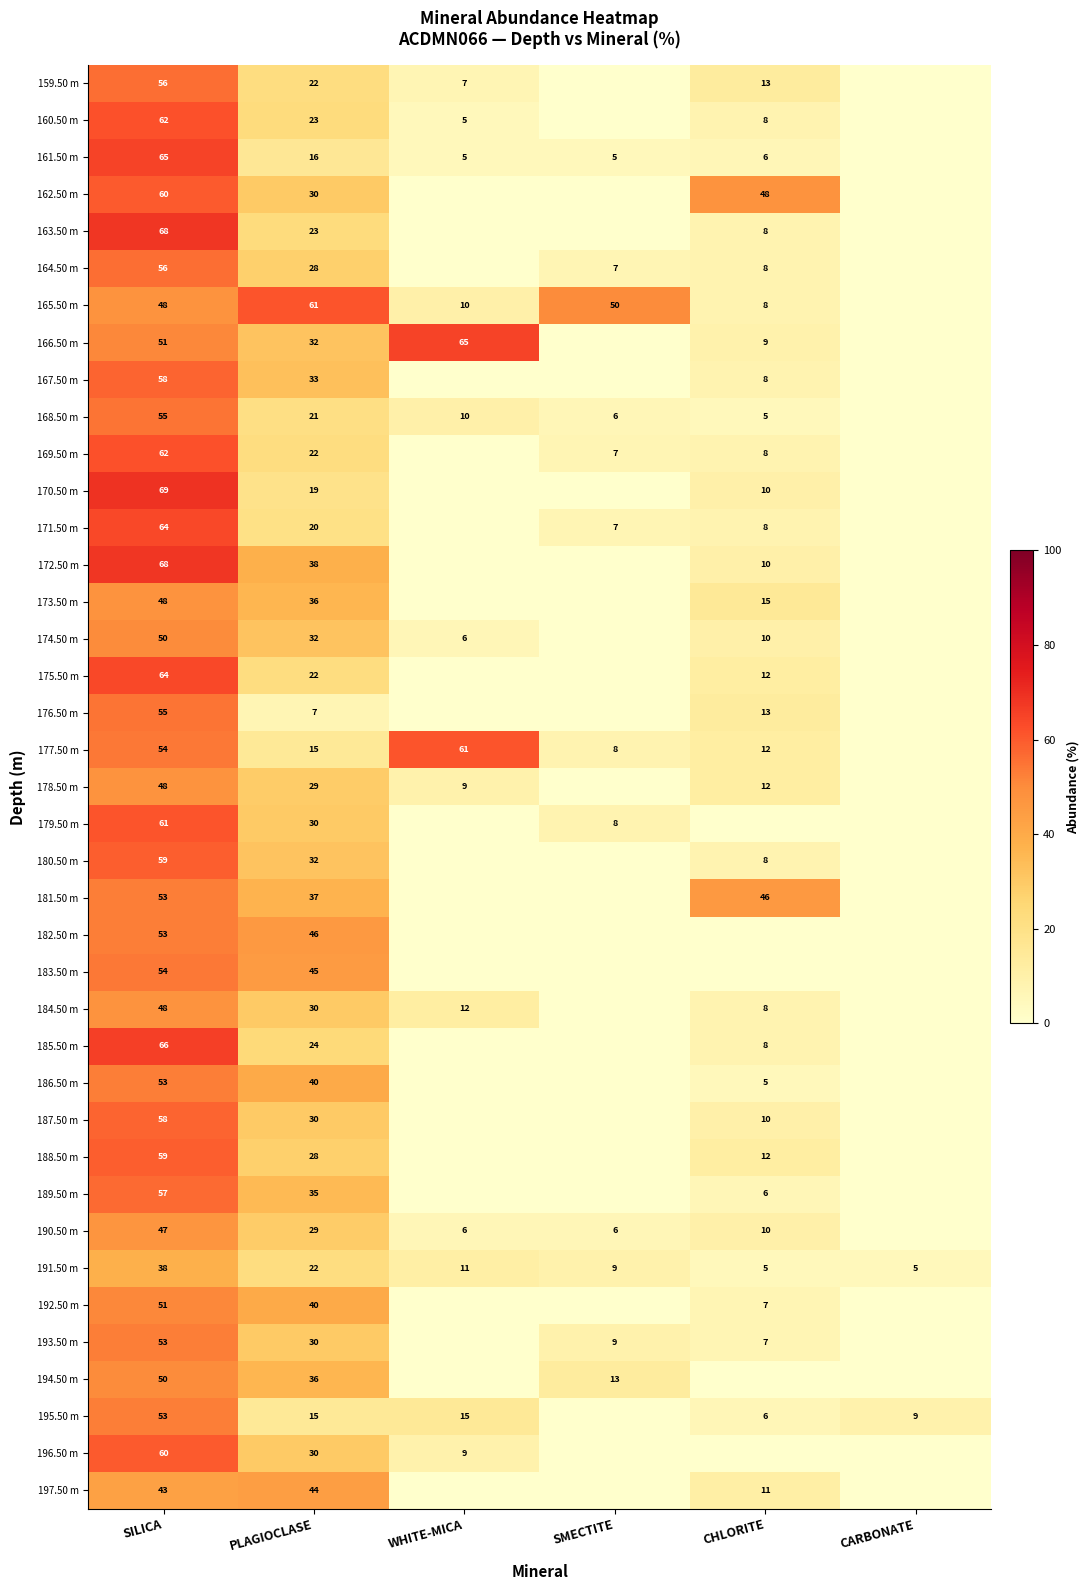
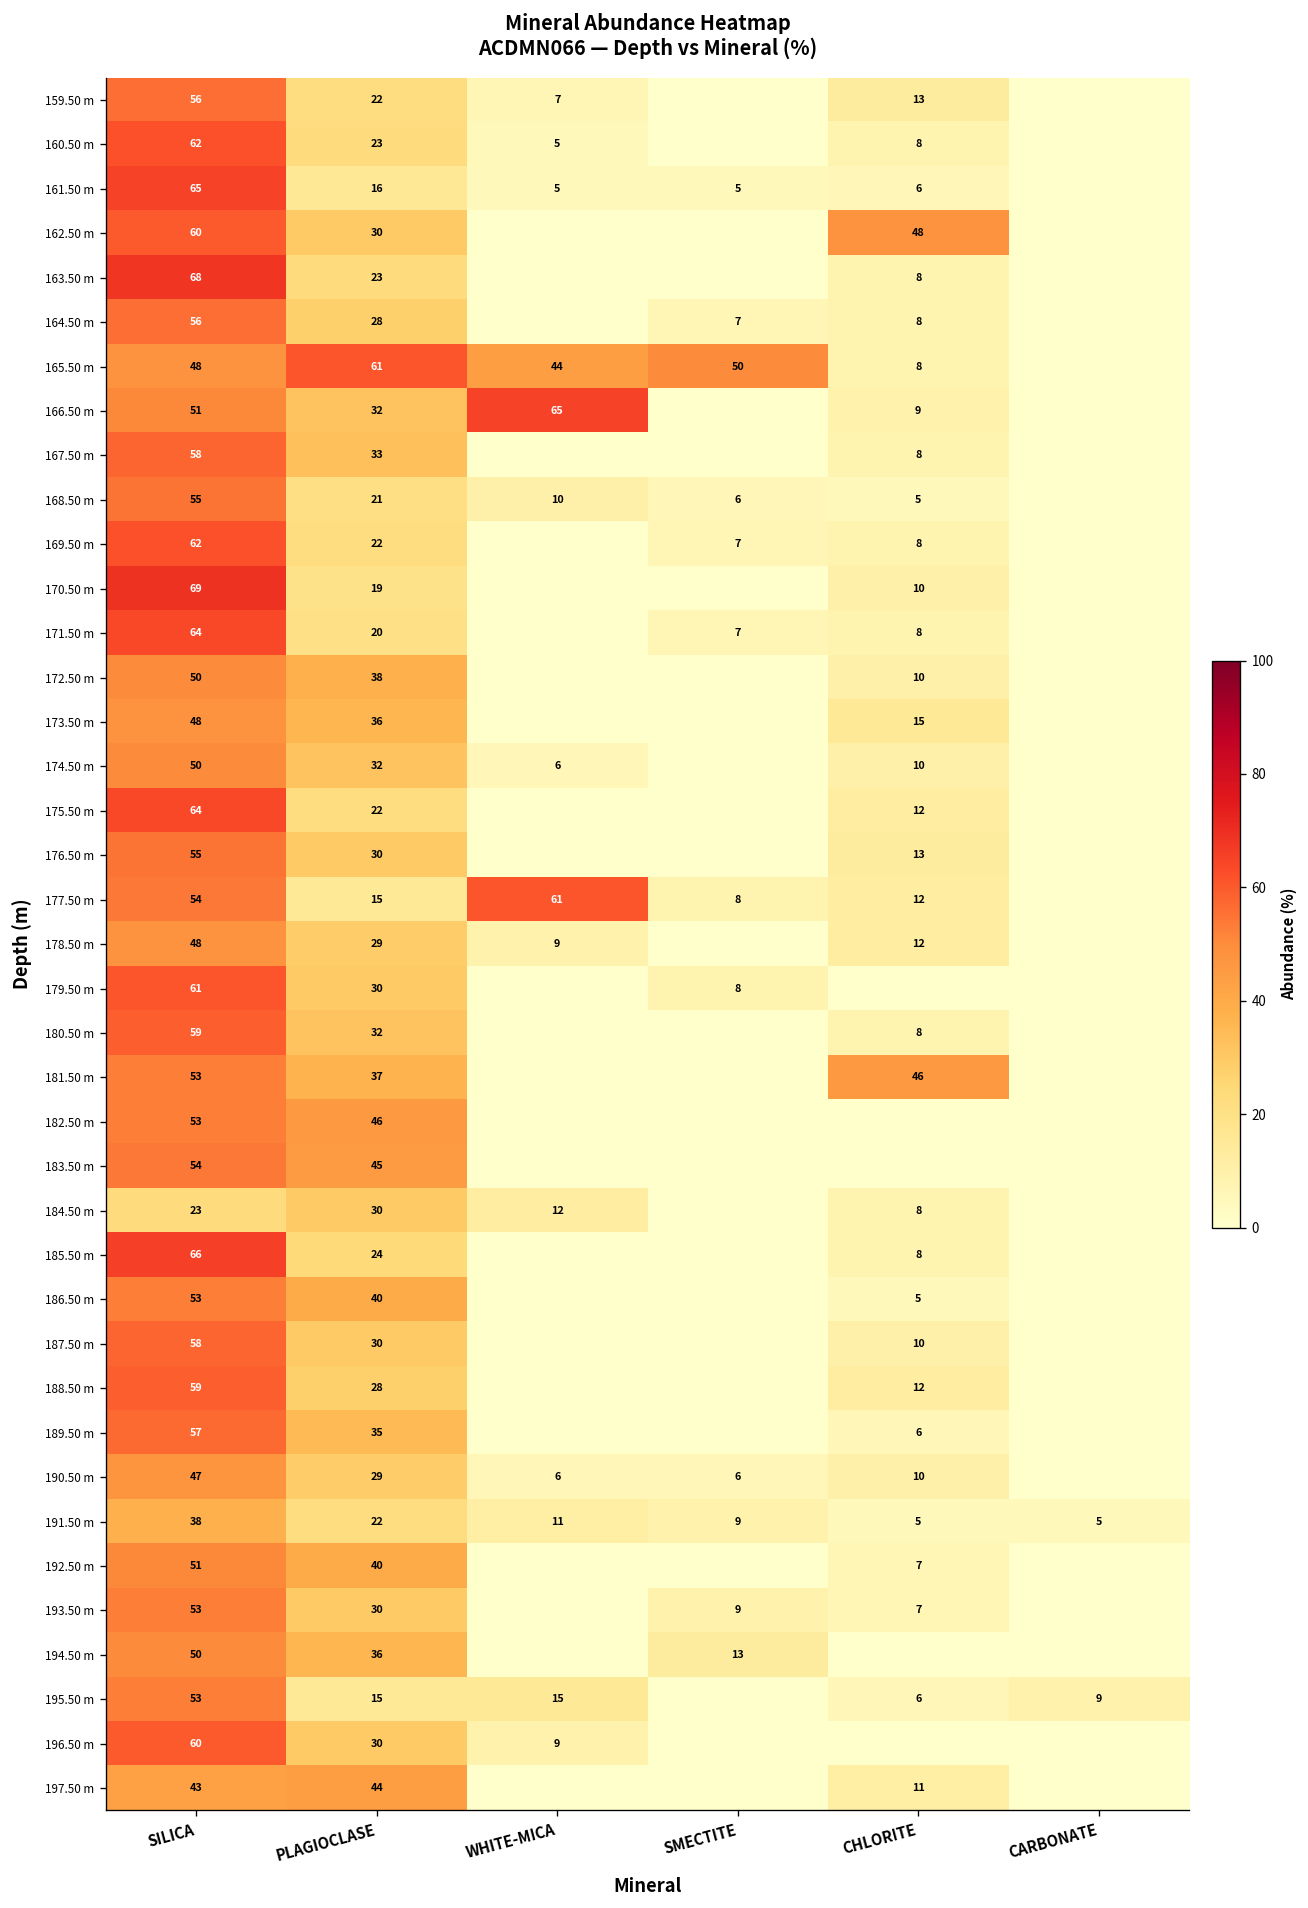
  {
    "159.50 m": {
      "SILICA": 56,
      "PLAGIOCLASE": 22,
      "WHITE-MICA": 7,
      "CHLORITE": 13
    },
    "160.50 m": {
      "SILICA": 62,
      "PLAGIOCLASE": 23,
      "WHITE-MICA": 5,
      "CHLORITE": 8
    },
    "161.50 m": {
      "SILICA": 65,
      "PLAGIOCLASE": 16,
      "WHITE-MICA": 5,
      "SMECTITE": 5,
      "CHLORITE": 6
    },
    "162.50 m": {
      "SILICA": 60,
      "PLAGIOCLASE": 30,
      "CHLORITE": 48
    },
    "163.50 m": {
      "SILICA": 68,
      "PLAGIOCLASE": 23,
      "CHLORITE": 8
    },
    "164.50 m": {
      "SILICA": 56,
      "PLAGIOCLASE": 28,
      "SMECTITE": 7,
      "CHLORITE": 8
    },
    "165.50 m": {
      "SILICA": 48,
      "PLAGIOCLASE": 61,
-     "WHITE-MICA": 10,
+     "WHITE-MICA": 44,
      "SMECTITE": 50,
      "CHLORITE": 8
    },
    "166.50 m": {
      "SILICA": 51,
      "PLAGIOCLASE": 32,
      "WHITE-MICA": 65,
      "CHLORITE": 9
    },
    "167.50 m": {
      "SILICA": 58,
      "PLAGIOCLASE": 33,
      "CHLORITE": 8
    },
    "168.50 m": {
      "SILICA": 55,
      "PLAGIOCLASE": 21,
      "WHITE-MICA": 10,
      "SMECTITE": 6,
      "CHLORITE": 5
    },
    "169.50 m": {
      "SILICA": 62,
      "PLAGIOCLASE": 22,
      "SMECTITE": 7,
      "CHLORITE": 8
    },
    "170.50 m": {
      "SILICA": 69,
      "PLAGIOCLASE": 19,
      "CHLORITE": 10
    },
    "171.50 m": {
      "SILICA": 64,
      "PLAGIOCLASE": 20,
      "SMECTITE": 7,
      "CHLORITE": 8
    },
    "172.50 m": {
-     "SILICA": 68,
+     "SILICA": 50,
      "PLAGIOCLASE": 38,
      "CHLORITE": 10
    },
    "173.50 m": {
      "SILICA": 48,
      "PLAGIOCLASE": 36,
      "CHLORITE": 15
    },
    "174.50 m": {
      "SILICA": 50,
      "PLAGIOCLASE": 32,
      "WHITE-MICA": 6,
      "CHLORITE": 10
    },
    "175.50 m": {
      "SILICA": 64,
      "PLAGIOCLASE": 22,
      "CHLORITE": 12
    },
    "176.50 m": {
      "SILICA": 55,
-     "PLAGIOCLASE": 7,
+     "PLAGIOCLASE": 30,
      "CHLORITE": 13
    },
    "177.50 m": {
      "SILICA": 54,
      "PLAGIOCLASE": 15,
      "WHITE-MICA": 61,
      "SMECTITE": 8,
      "CHLORITE": 12
    },
    "178.50 m": {
      "SILICA": 48,
      "PLAGIOCLASE": 29,
      "WHITE-MICA": 9,
      "CHLORITE": 12
    },
    "179.50 m": {
      "SILICA": 61,
      "PLAGIOCLASE": 30,
      "SMECTITE": 8
    },
    "180.50 m": {
      "SILICA": 59,
      "PLAGIOCLASE": 32,
      "CHLORITE": 8
    },
    "181.50 m": {
      "SILICA": 53,
      "PLAGIOCLASE": 37,
      "CHLORITE": 46
    },
    "182.50 m": {
      "SILICA": 53,
      "PLAGIOCLASE": 46
    },
    "183.50 m": {
      "SILICA": 54,
      "PLAGIOCLASE": 45
    },
    "184.50 m": {
-     "SILICA": 48,
+     "SILICA": 23,
      "PLAGIOCLASE": 30,
      "WHITE-MICA": 12,
      "CHLORITE": 8
    },
    "185.50 m": {
      "SILICA": 66,
      "PLAGIOCLASE": 24,
      "CHLORITE": 8
    },
    "186.50 m": {
      "SILICA": 53,
      "PLAGIOCLASE": 40,
      "CHLORITE": 5
    },
    "187.50 m": {
      "SILICA": 58,
      "PLAGIOCLASE": 30,
      "CHLORITE": 10
    },
    "188.50 m": {
      "SILICA": 59,
      "PLAGIOCLASE": 28,
      "CHLORITE": 12
    },
    "189.50 m": {
      "SILICA": 57,
      "PLAGIOCLASE": 35,
      "CHLORITE": 6
    },
    "190.50 m": {
      "SILICA": 47,
      "PLAGIOCLASE": 29,
      "WHITE-MICA": 6,
      "SMECTITE": 6,
      "CHLORITE": 10
    },
    "191.50 m": {
      "SILICA": 38,
      "PLAGIOCLASE": 22,
      "WHITE-MICA": 11,
      "SMECTITE": 9,
      "CHLORITE": 5,
      "CARBONATE": 5
    },
    "192.50 m": {
      "SILICA": 51,
      "PLAGIOCLASE": 40,
      "CHLORITE": 7
    },
    "193.50 m": {
      "SILICA": 53,
      "PLAGIOCLASE": 30,
      "SMECTITE": 9,
      "CHLORITE": 7
    },
    "194.50 m": {
      "SILICA": 50,
      "PLAGIOCLASE": 36,
      "SMECTITE": 13
    },
    "195.50 m": {
      "SILICA": 53,
      "PLAGIOCLASE": 15,
      "WHITE-MICA": 15,
      "CHLORITE": 6,
      "CARBONATE": 9
    },
    "196.50 m": {
      "SILICA": 60,
      "PLAGIOCLASE": 30,
      "WHITE-MICA": 9
    },
    "197.50 m": {
      "SILICA": 43,
      "PLAGIOCLASE": 44,
      "CHLORITE": 11
    }
  }
